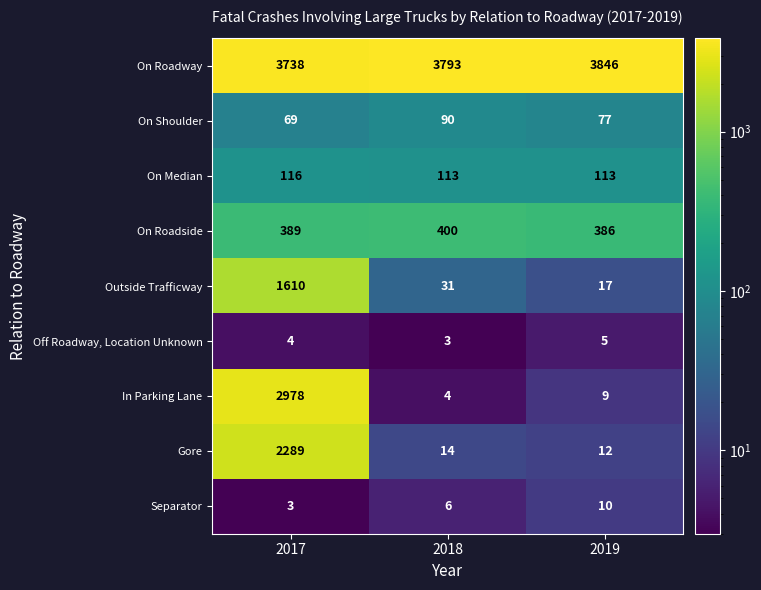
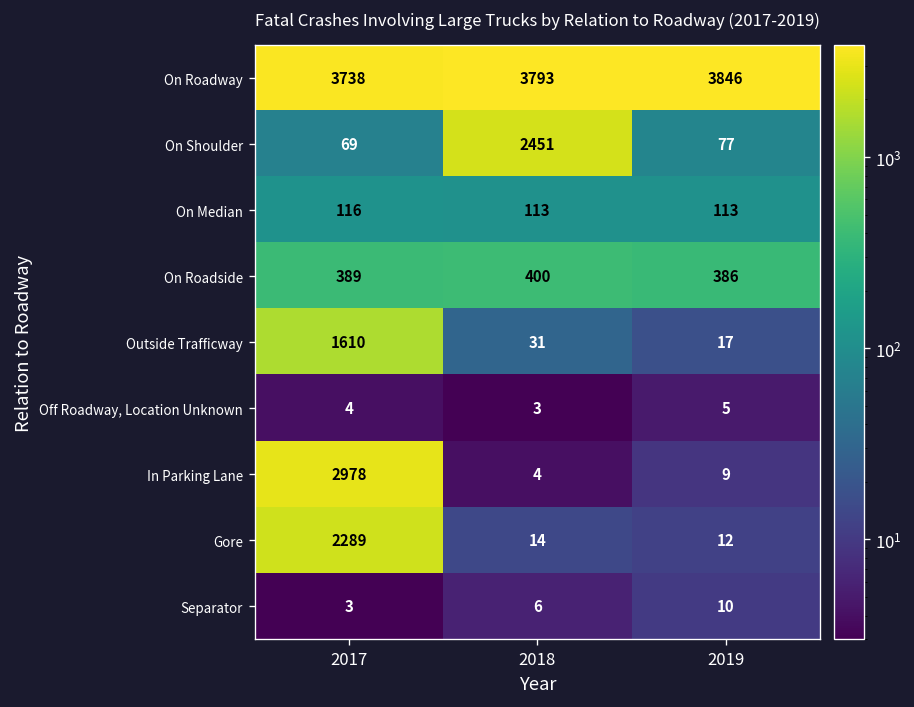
  {
    "On Roadway": {
      "2017": 3738,
      "2018": 3793,
      "2019": 3846
    },
    "On Shoulder": {
      "2017": 69,
-     "2018": 90,
+     "2018": 2451,
      "2019": 77
    },
    "On Median": {
      "2017": 116,
      "2018": 113,
      "2019": 113
    },
    "On Roadside": {
      "2017": 389,
      "2018": 400,
      "2019": 386
    },
    "Outside Trafficway": {
      "2017": 1610,
      "2018": 31,
      "2019": 17
    },
    "Off Roadway, Location Unknown": {
      "2017": 4,
      "2018": 3,
      "2019": 5
    },
    "In Parking Lane": {
      "2017": 2978,
      "2018": 4,
      "2019": 9
    },
    "Gore": {
      "2017": 2289,
      "2018": 14,
      "2019": 12
    },
    "Separator": {
      "2017": 3,
      "2018": 6,
      "2019": 10
    }
  }
